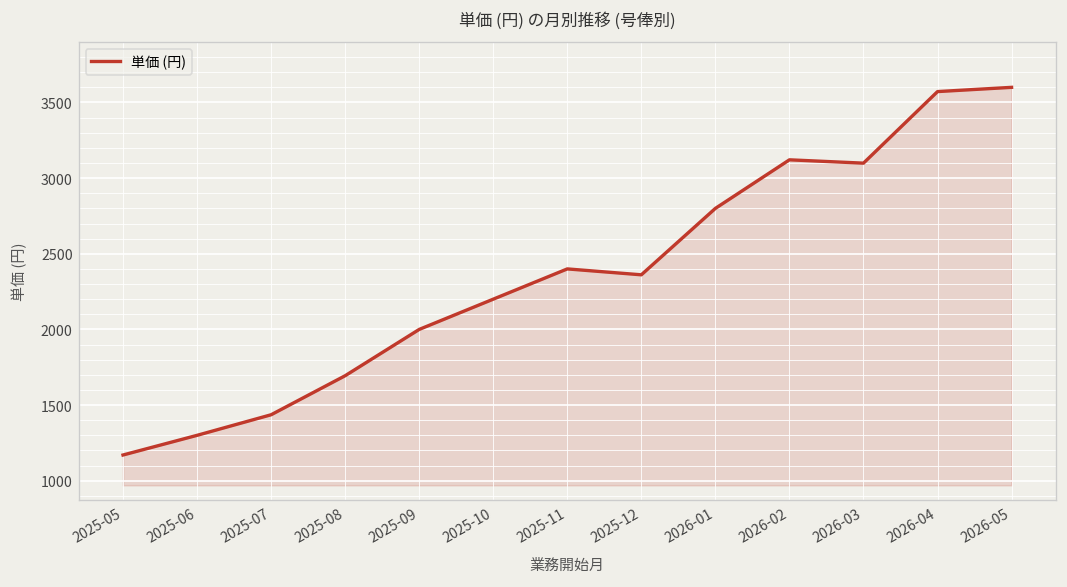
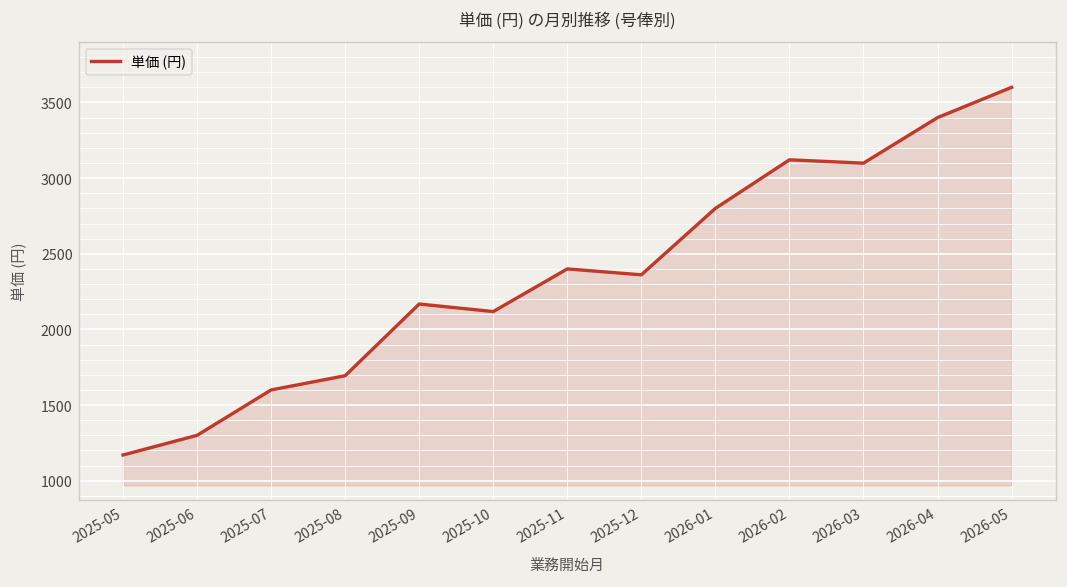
  {
    "2025-05": 1170,
    "2025-06": 1300,
-   "2025-07": 1440,
+   "2025-07": 1600,
    "2025-08": 1690,
-   "2025-09": 2000,
-   "2025-10": 2200,
+   "2025-09": 2170,
+   "2025-10": 2120,
    "2025-11": 2400,
    "2025-12": 2360,
    "2026-01": 2800,
    "2026-02": 3120,
    "2026-03": 3100,
-   "2026-04": 3570,
+   "2026-04": 3400,
    "2026-05": 3600
  }
